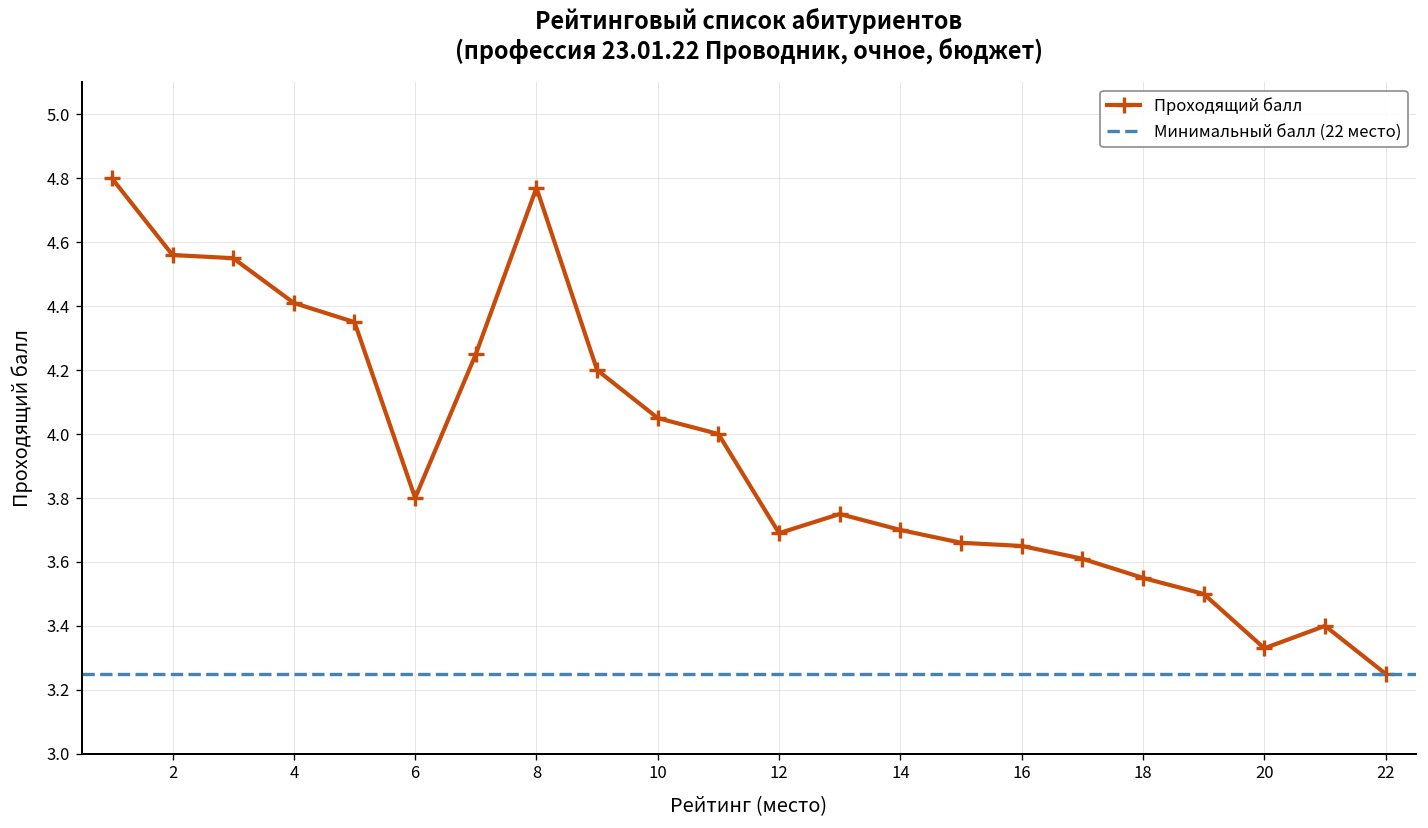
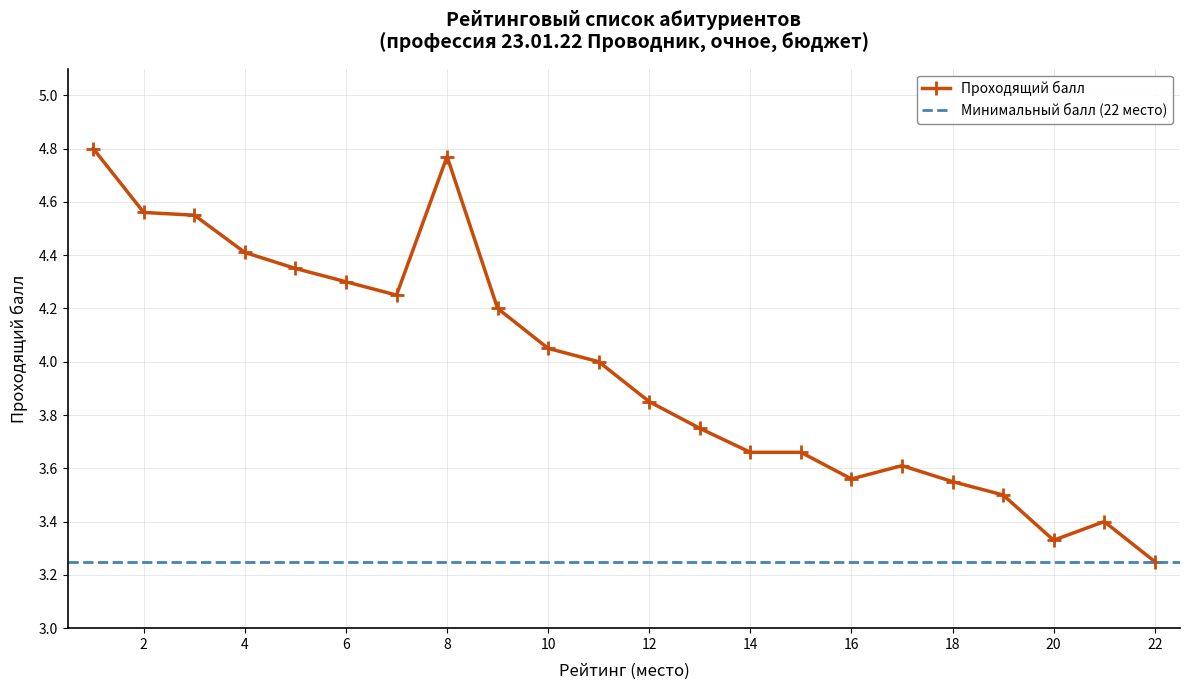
  {
    "2": 4.56,
    "4": 4.41,
-   "6": 3.8,
+   "6": 4.3,
    "8": 4.77,
    "10": 4.05,
-   "12": 3.69,
-   "14": 3.70,
-   "16": 3.65,
+   "12": 3.85,
+   "14": 3.66,
+   "16": 3.56,
    "18": 3.55,
    "20": 3.33,
    "22": 3.25
  }
